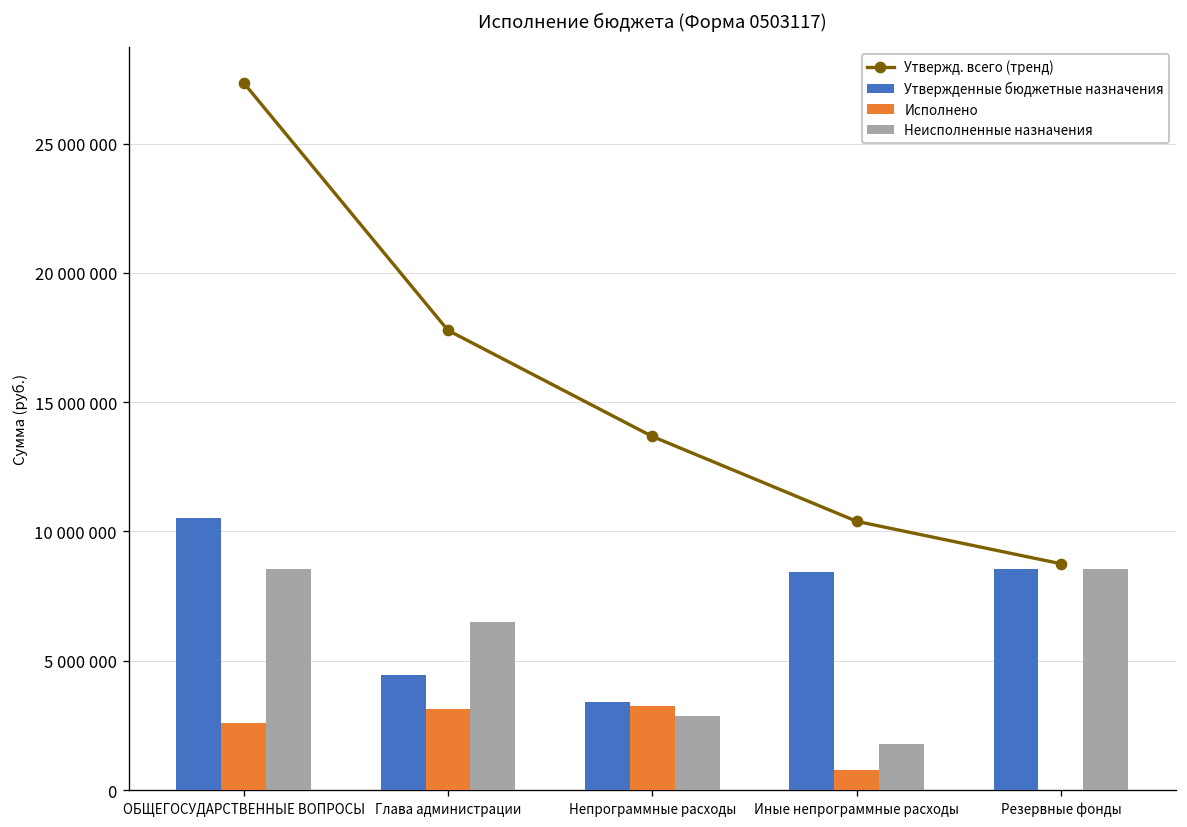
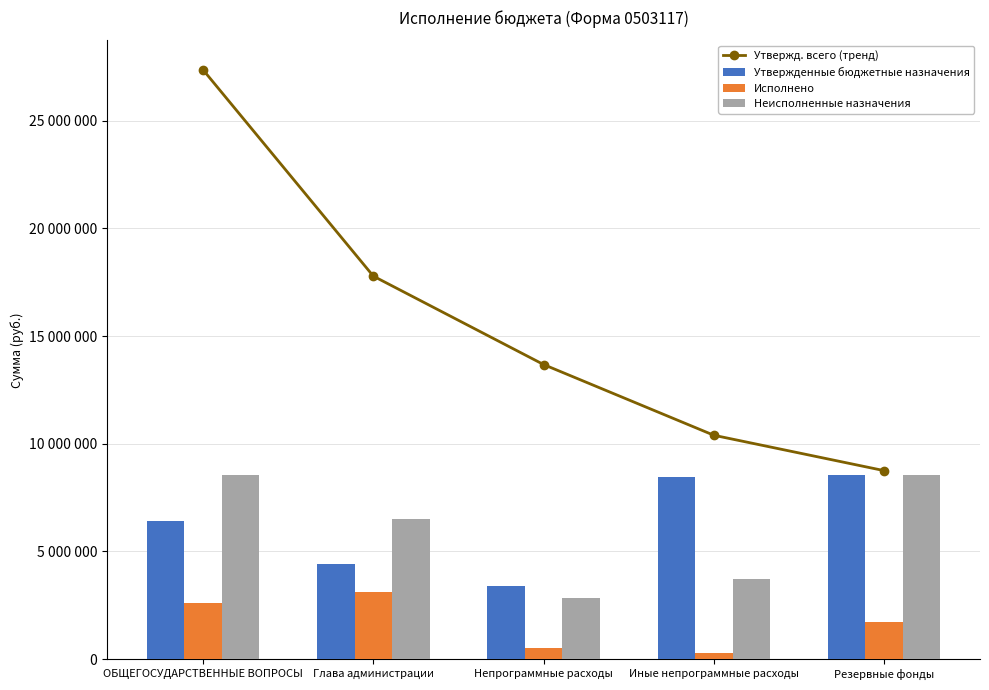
  {
    "Утвержденные бюджетные назначения": {
-     "ОБЩЕГОСУДАРСТВЕННЫЕ ВОПРОСЫ": 10500000,
+     "ОБЩЕГОСУДАРСТВЕННЫЕ ВОПРОСЫ": 6400000,
      "Глава администрации": 4400000,
      "Непрограммные расходы": 3400000,
      "Иные непрограммные расходы": 8400000,
      "Резервные фонды": 8600000
    },
    "Утвержд. всего (тренд)": {
      "ОБЩЕГОСУДАРСТВЕННЫЕ ВОПРОСЫ": 27400000,
      "Глава администрации": 17800000,
      "Непрограммные расходы": 13700000,
      "Иные непрограммные расходы": 10400000,
      "Резервные фонды": 8800000
    },
    "Исполнено": {
      "ОБЩЕГОСУДАРСТВЕННЫЕ ВОПРОСЫ": 2600000,
      "Глава администрации": 3100000,
-     "Непрограммные расходы": 3200000,
-     "Иные непрограммные расходы": 800000,
-     "Резервные фонды": 0
+     "Непрограммные расходы": 500000,
+     "Иные непрограммные расходы": 300000,
+     "Резервные фонды": 1700000
    },
    "Неисполненные назначения": {
      "ОБЩЕГОСУДАРСТВЕННЫЕ ВОПРОСЫ": 8600000,
      "Глава администрации": 6500000,
      "Непрограммные расходы": 2900000,
-     "Иные непрограммные расходы": 1800000,
+     "Иные непрограммные расходы": 3700000,
      "Резервные фонды": 8600000
    }
  }
